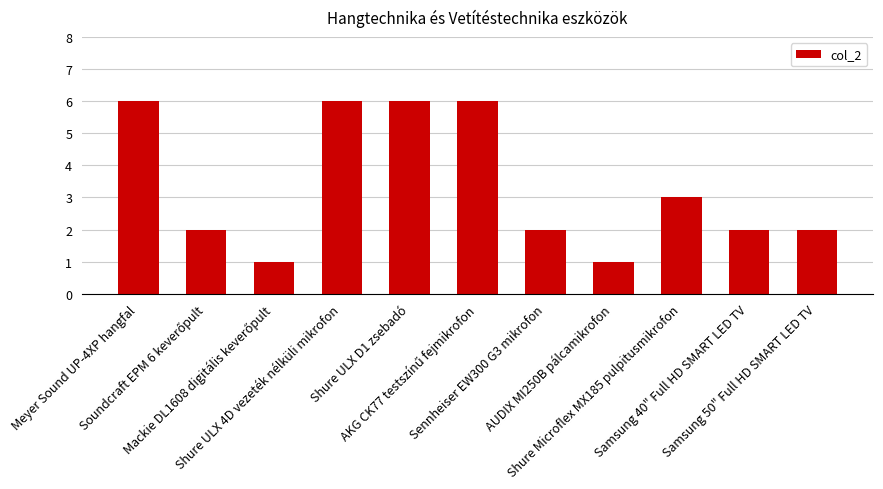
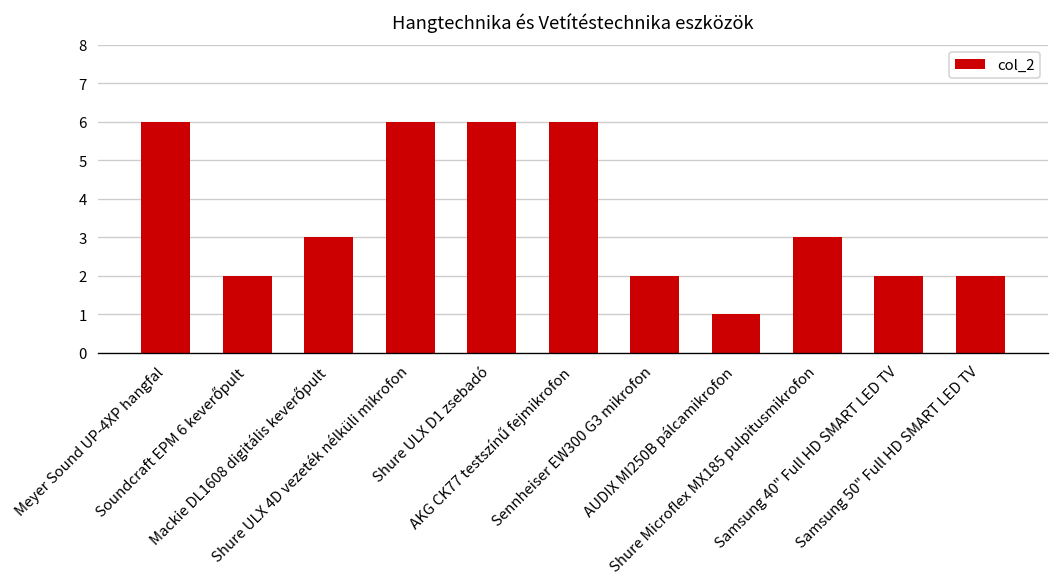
  {
    "Meyer Sound UP-4XP hangfal": 6,
    "Soundcraft EPM 6 keverőpult": 2,
-   "Mackie DL1608 digitális keverőpult": 1,
+   "Mackie DL1608 digitális keverőpult": 3,
    "Shure ULX 4D vezeték nélküli mikrofon": 6,
    "Shure ULX D1 zsebadó": 6,
    "AKG CK77 testszínű fejmikrofon": 6,
    "Sennheiser EW300 G3 mikrofon": 2,
    "AUDIX MI250B pálcamikrofon": 1,
    "Shure Microflex MX185 pulpitusmikrofon": 3,
    "Samsung 40\" Full HD SMART LED TV": 2,
    "Samsung 50\" Full HD SMART LED TV": 2
  }
